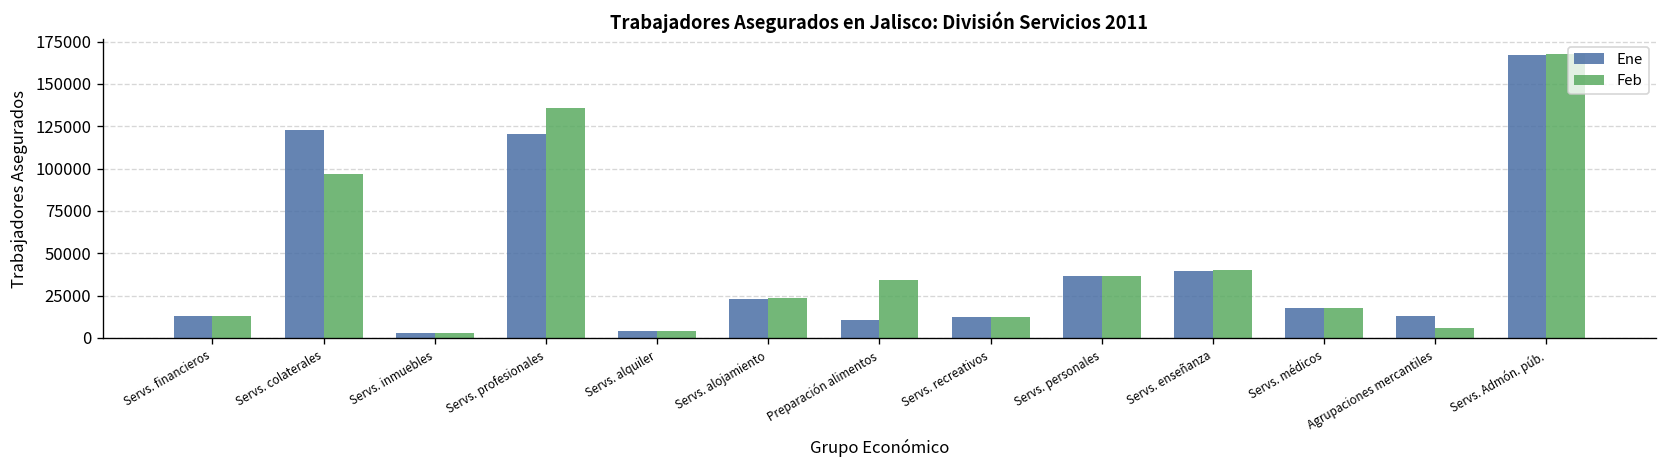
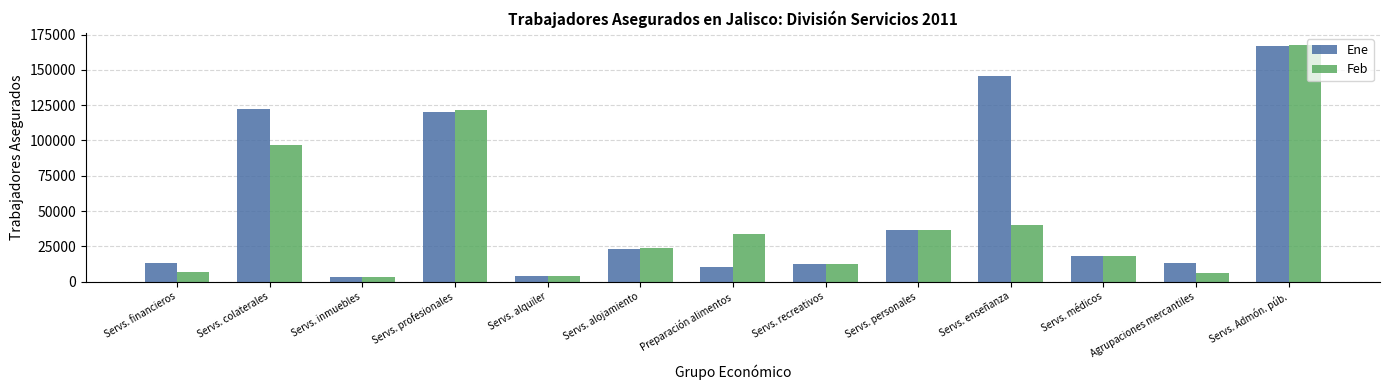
  {
    "Ene": {
      "Servs. financieros": 13000,
      "Servs. colaterales": 123000,
      "Servs. inmuebles": 3000,
      "Servs. profesionales": 120000,
      "Servs. alquiler": 4000,
      "Servs. alojamiento": 23000,
      "Preparación alimentos": 11000,
      "Servs. recreativos": 12000,
      "Servs. personales": 36000,
-     "Servs. enseñanza": 40000,
+     "Servs. enseñanza": 146000,
      "Servs. médicos": 18000,
      "Agrupaciones mercantiles": 13000,
      "Servs. Admón. púb.": 167000
    },
    "Feb": {
-     "Servs. financieros": 13000,
+     "Servs. financieros": 7000,
      "Servs. colaterales": 97000,
      "Servs. inmuebles": 3000,
-     "Servs. profesionales": 136000,
+     "Servs. profesionales": 122000,
      "Servs. alquiler": 4000,
      "Servs. alojamiento": 24000,
      "Preparación alimentos": 34000,
      "Servs. recreativos": 12000,
      "Servs. personales": 37000,
      "Servs. enseñanza": 40000,
      "Servs. médicos": 18000,
      "Agrupaciones mercantiles": 6000,
      "Servs. Admón. púb.": 168000
    }
  }
